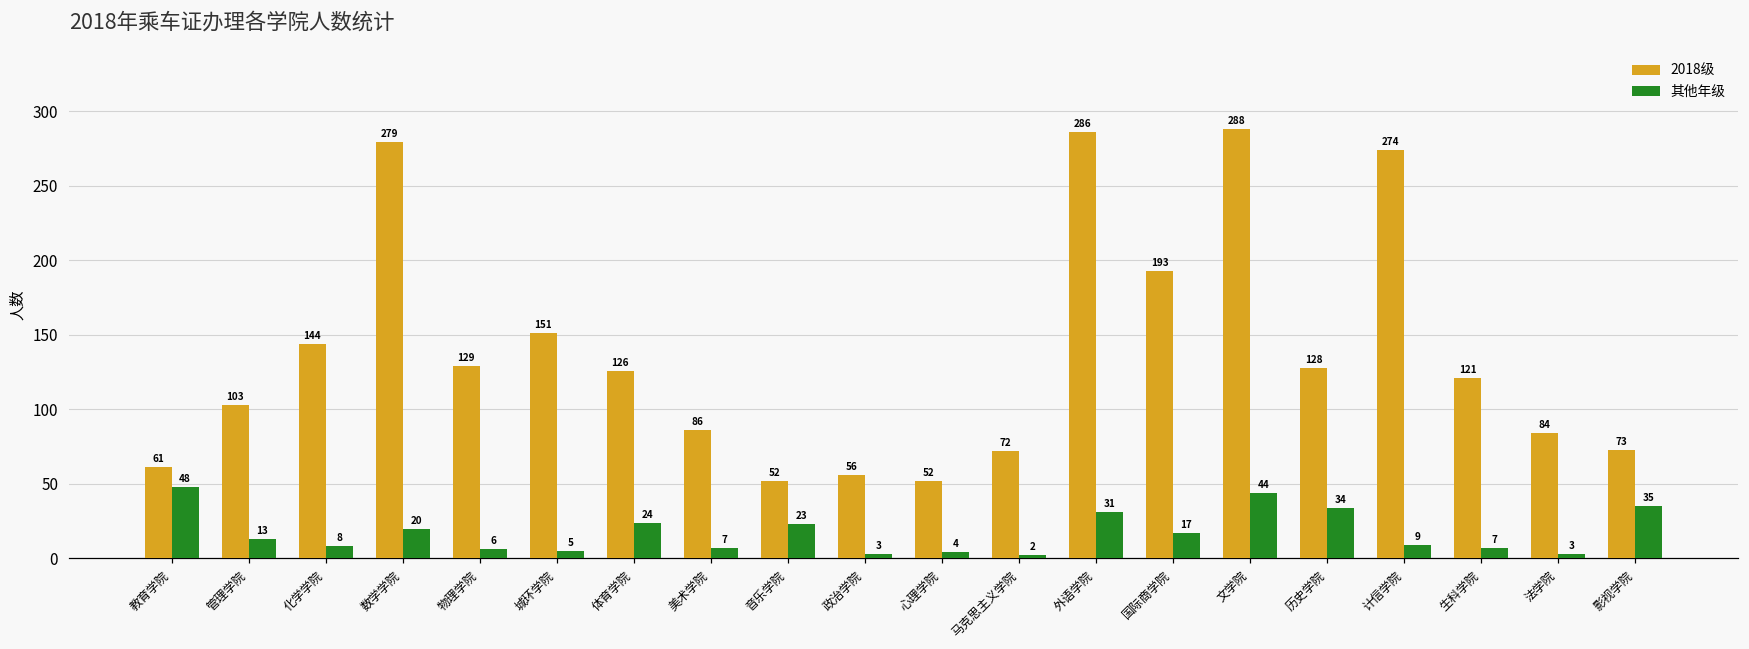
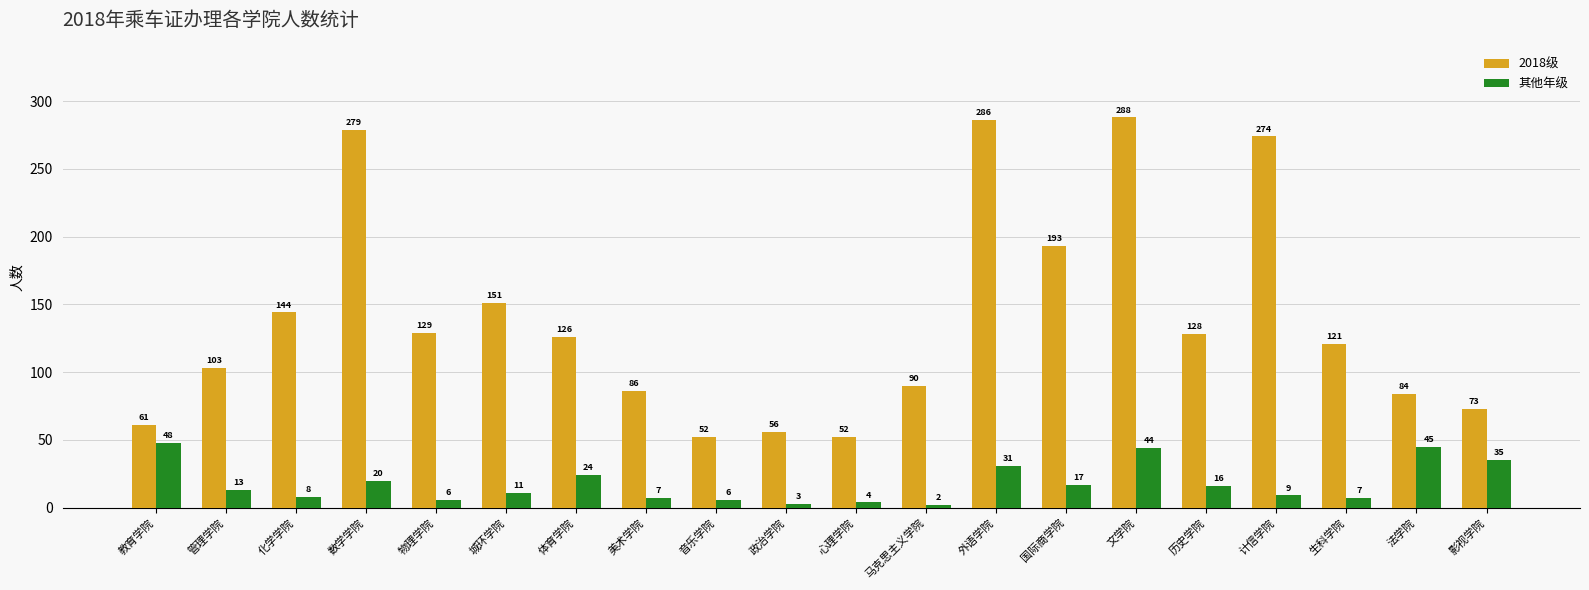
  {
    "2018级": {
      "教育学院": 61,
      "管理学院": 103,
      "化学学院": 144,
      "数学学院": 279,
      "物理学院": 129,
      "城环学院": 151,
      "体育学院": 126,
      "美术学院": 86,
      "音乐学院": 52,
      "政治学院": 56,
      "心理学院": 52,
-     "马克思主义学院": 72,
+     "马克思主义学院": 90,
      "外语学院": 286,
      "国际商学院": 193,
      "文学院": 288,
      "历史学院": 128,
      "计信学院": 274,
      "生科学院": 121,
      "法学院": 84,
      "影视学院": 73
    },
    "其他年级": {
      "教育学院": 48,
      "管理学院": 13,
      "化学学院": 8,
      "数学学院": 20,
      "物理学院": 6,
-     "城环学院": 5,
+     "城环学院": 11,
      "体育学院": 24,
      "美术学院": 7,
-     "音乐学院": 23,
+     "音乐学院": 6,
      "政治学院": 3,
      "心理学院": 4,
      "马克思主义学院": 2,
      "外语学院": 31,
      "国际商学院": 17,
      "文学院": 44,
-     "历史学院": 34,
+     "历史学院": 16,
      "计信学院": 9,
      "生科学院": 7,
-     "法学院": 3,
+     "法学院": 45,
      "影视学院": 35
    }
  }
